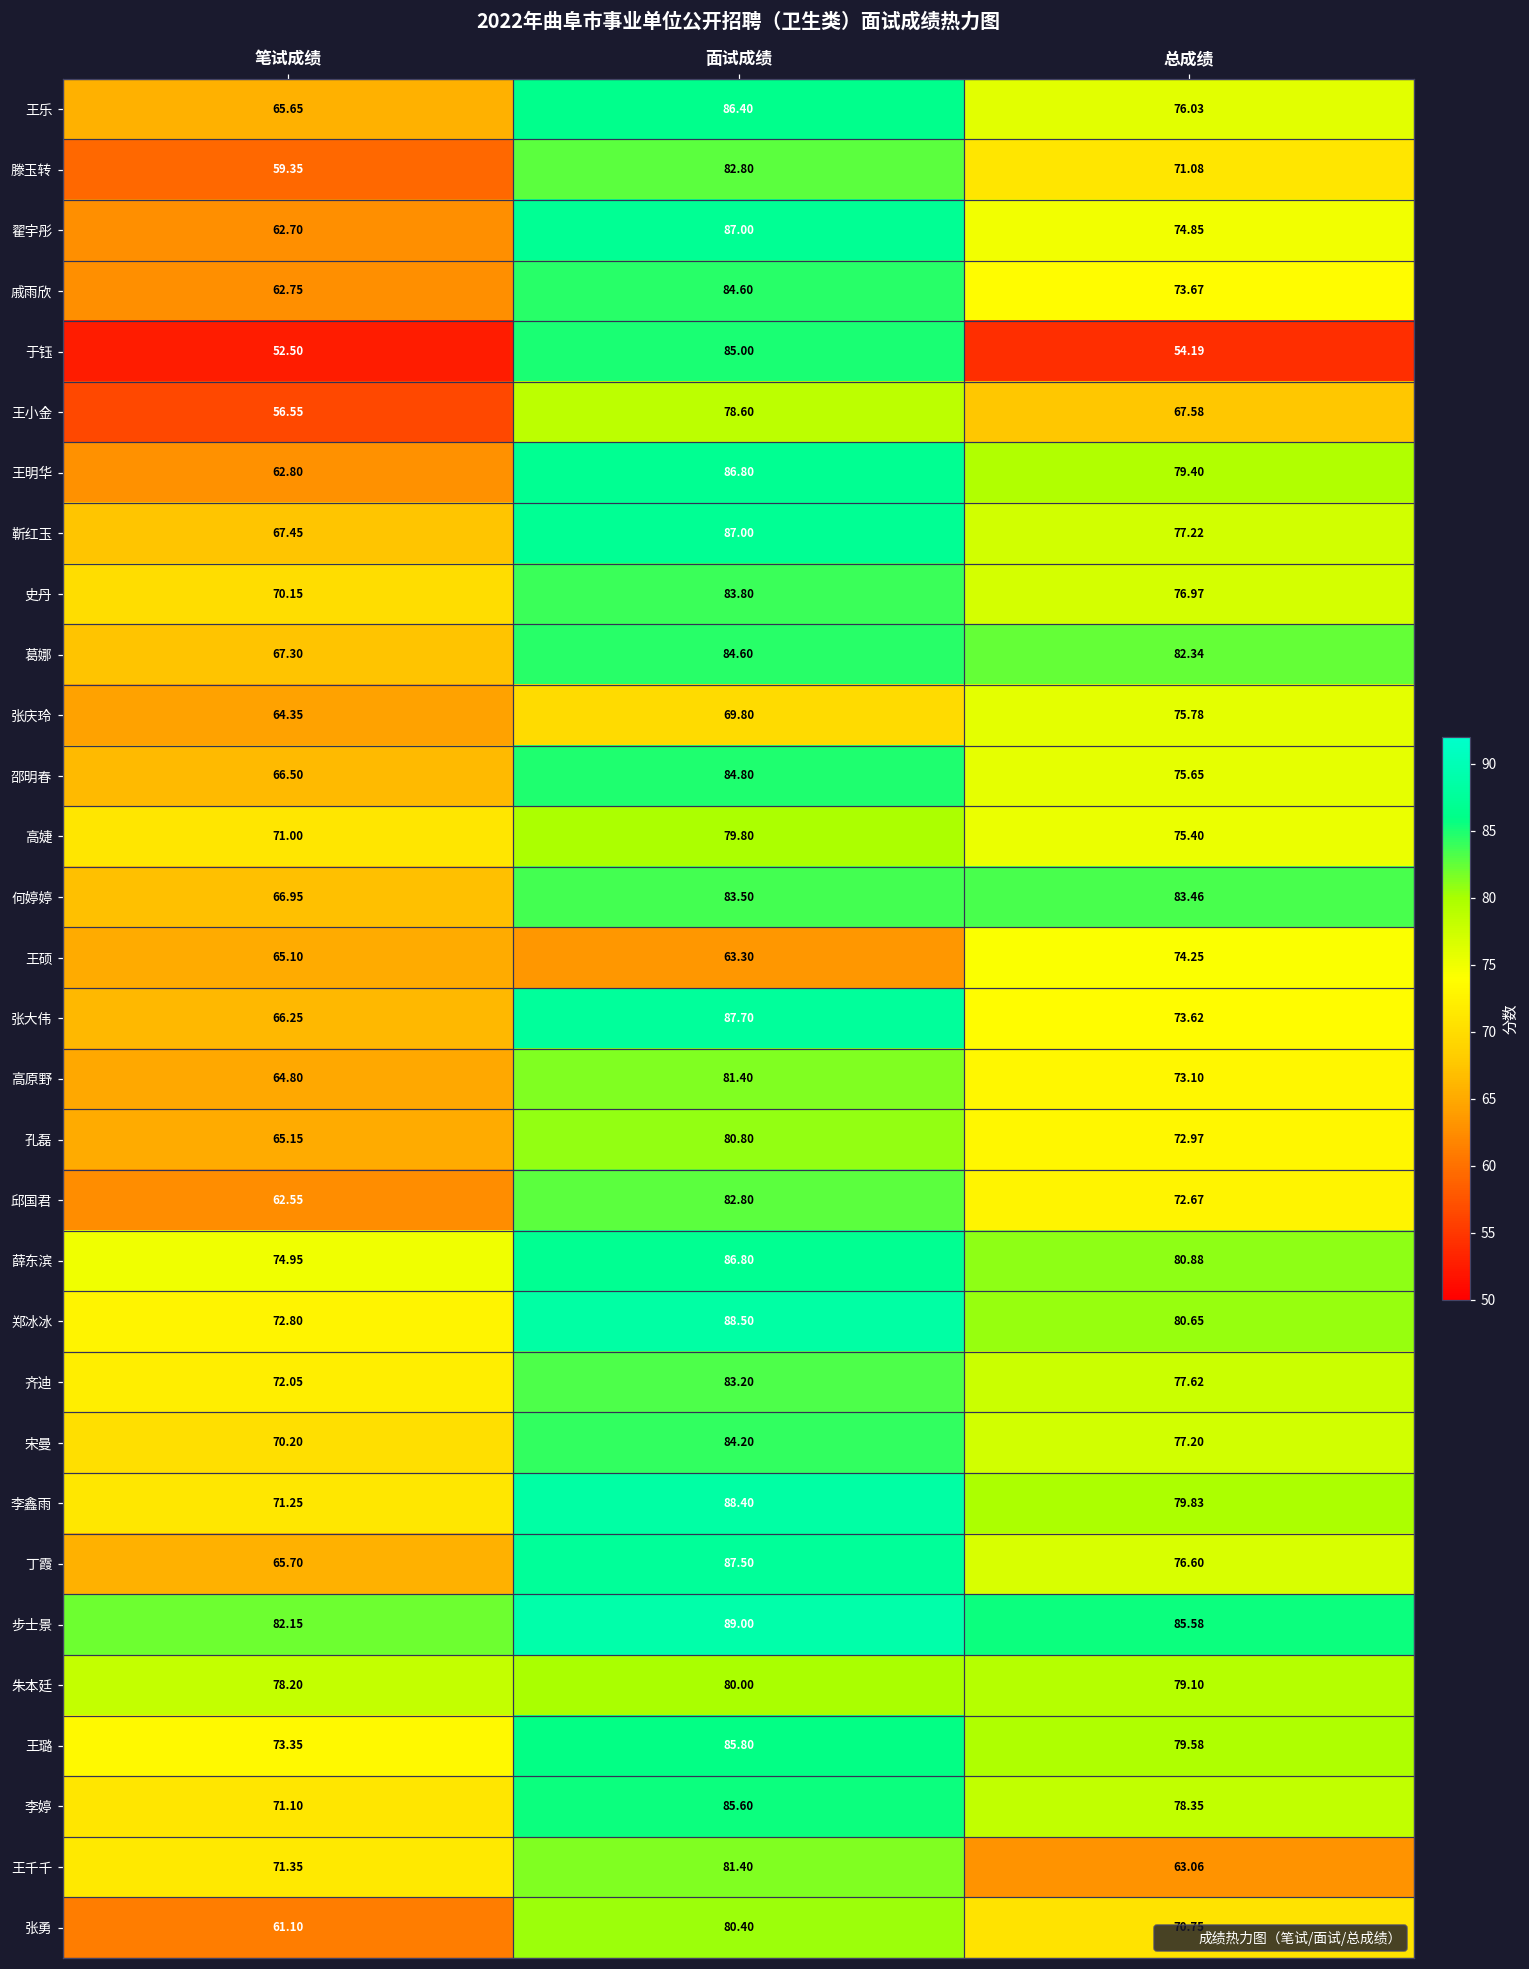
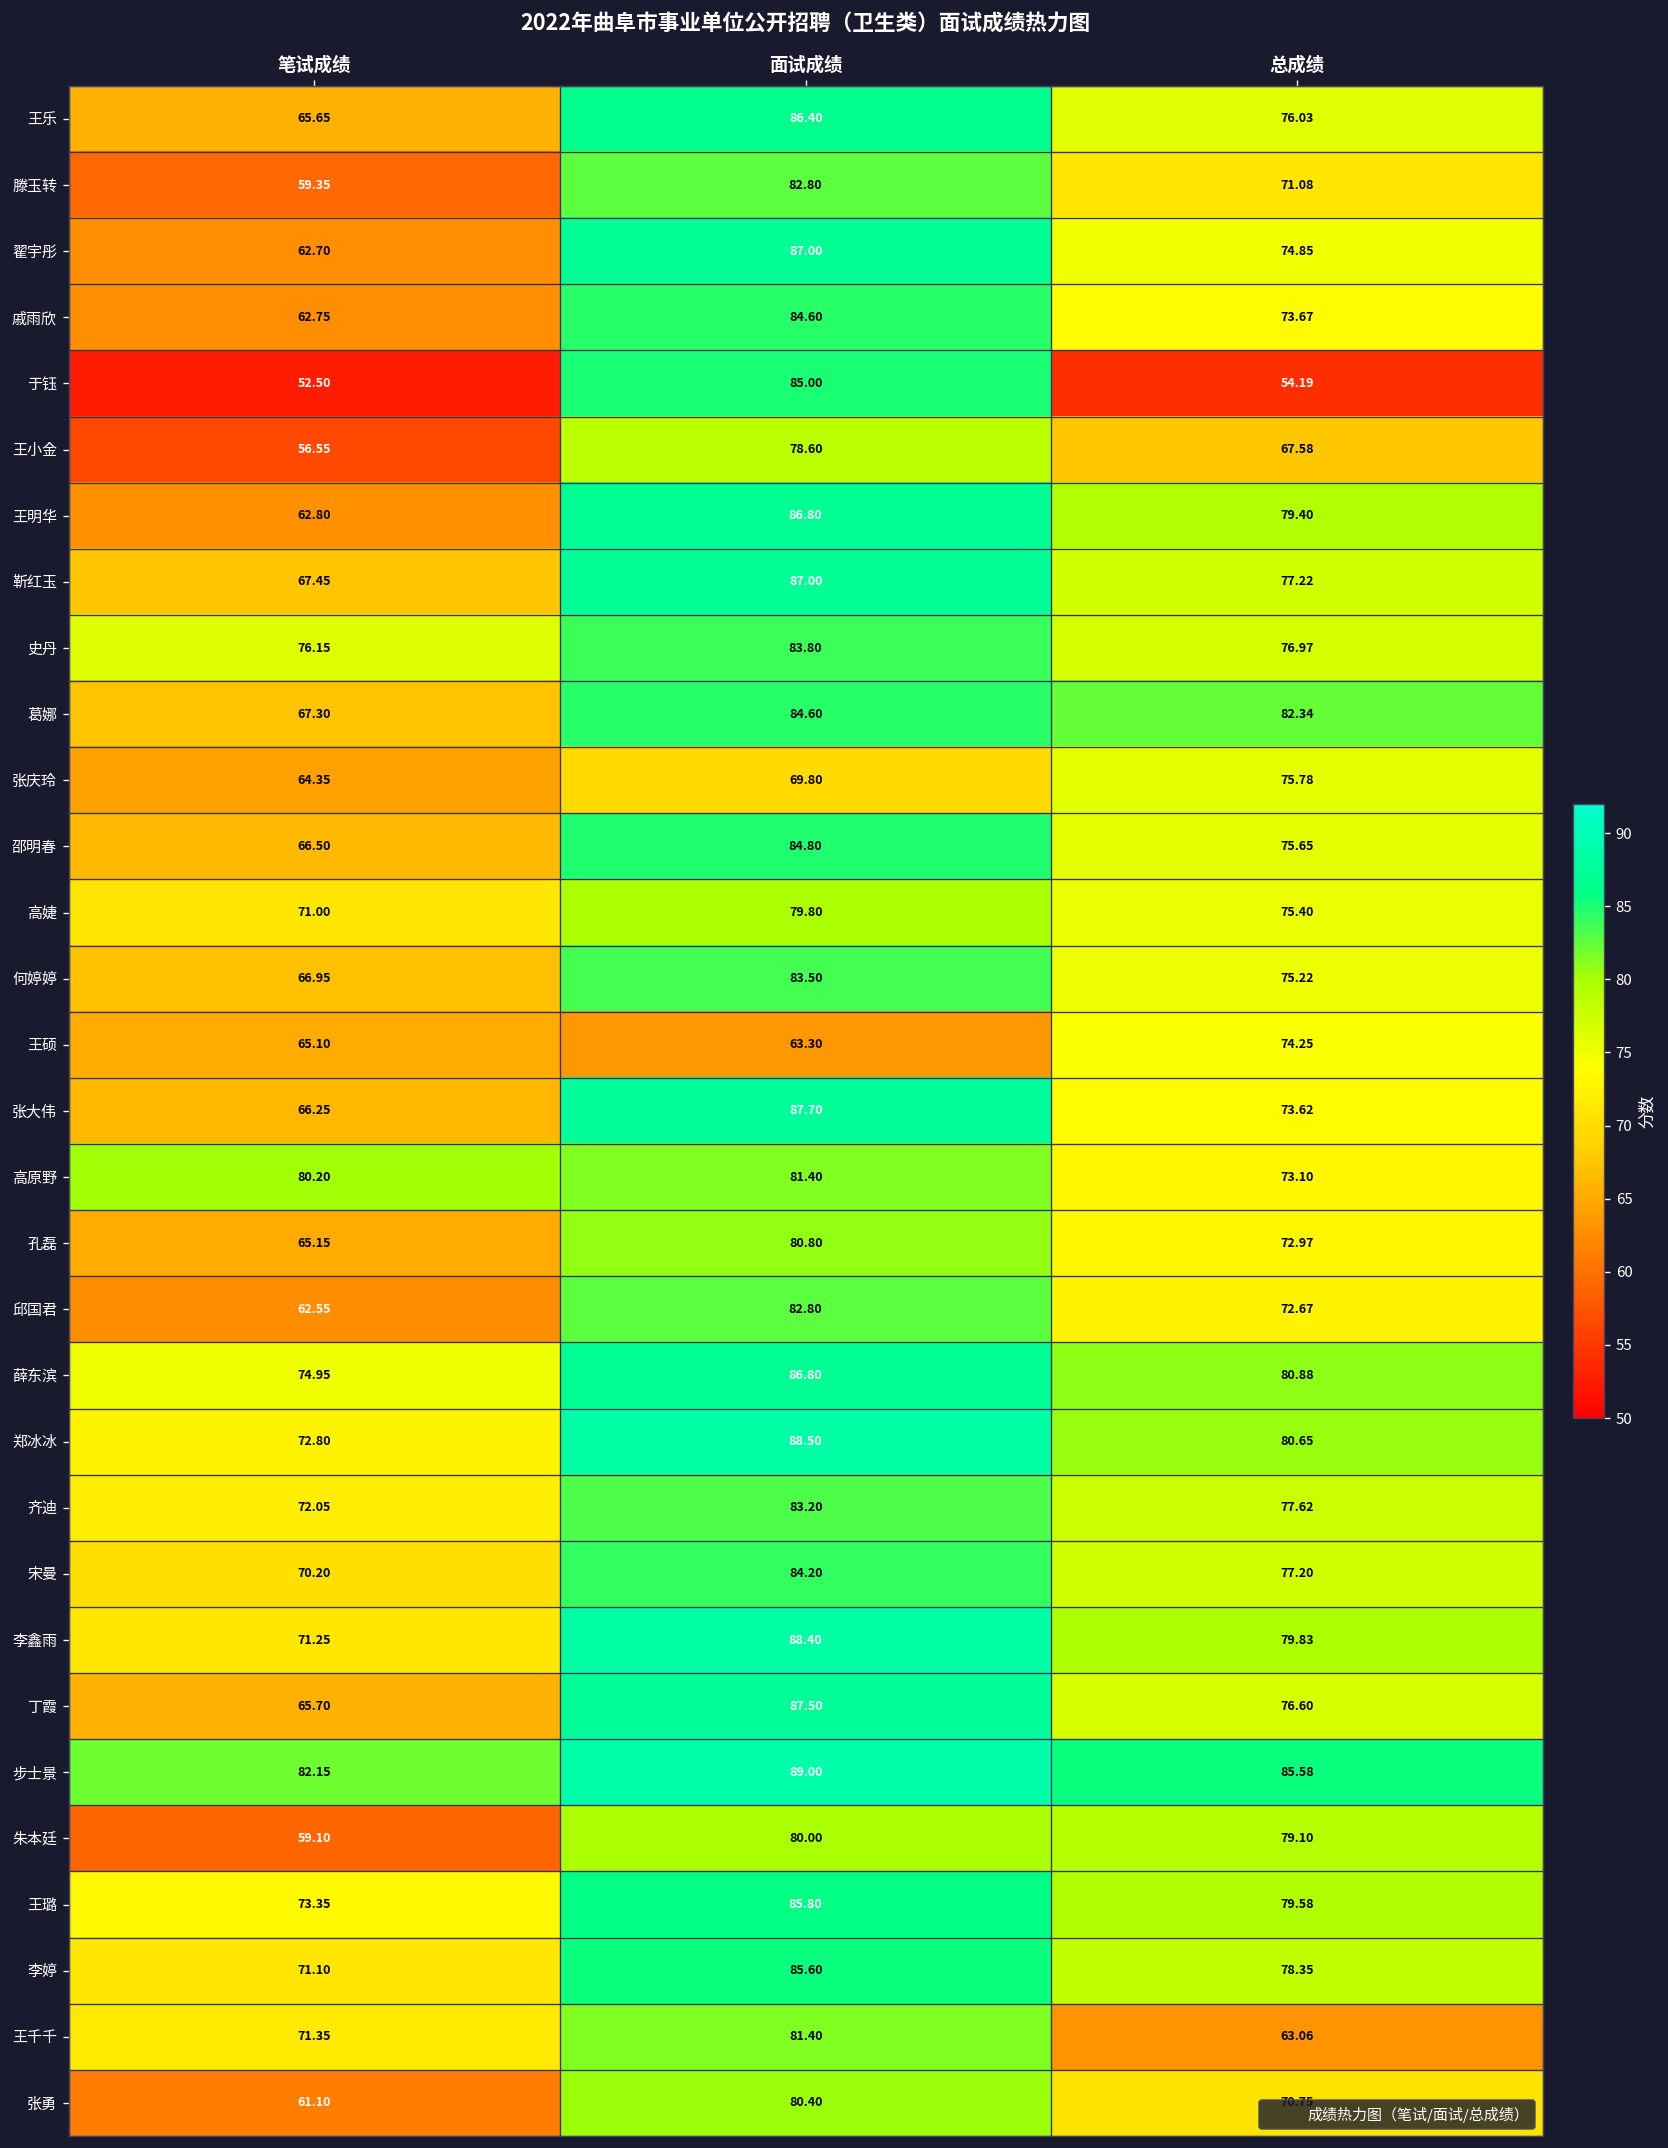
  {
    "王乐": {
      "笔试成绩": 65.65,
      "面试成绩": 86.40,
      "总成绩": 76.03
    },
    "滕玉转": {
      "笔试成绩": 59.35,
      "面试成绩": 82.80,
      "总成绩": 71.08
    },
    "翟宇彤": {
      "笔试成绩": 62.70,
      "面试成绩": 87.00,
      "总成绩": 74.85
    },
    "戚雨欣": {
      "笔试成绩": 62.75,
      "面试成绩": 84.60,
      "总成绩": 73.67
    },
    "于钰": {
      "笔试成绩": 52.50,
      "面试成绩": 85.00,
      "总成绩": 54.19
    },
    "王小金": {
      "笔试成绩": 56.55,
      "面试成绩": 78.60,
      "总成绩": 67.58
    },
    "王明华": {
      "笔试成绩": 62.80,
      "面试成绩": 86.80,
      "总成绩": 79.40
    },
    "靳红玉": {
      "笔试成绩": 67.45,
      "面试成绩": 87.00,
      "总成绩": 77.22
    },
    "史丹": {
-     "笔试成绩": 70.15,
+     "笔试成绩": 76.15,
      "面试成绩": 83.80,
      "总成绩": 76.97
    },
    "葛娜": {
      "笔试成绩": 67.30,
      "面试成绩": 84.60,
      "总成绩": 82.34
    },
    "张庆玲": {
      "笔试成绩": 64.35,
      "面试成绩": 69.80,
      "总成绩": 75.78
    },
    "邵明春": {
      "笔试成绩": 66.50,
      "面试成绩": 84.80,
      "总成绩": 75.65
    },
    "高婕": {
      "笔试成绩": 71.00,
      "面试成绩": 79.80,
      "总成绩": 75.40
    },
    "何婷婷": {
      "笔试成绩": 66.95,
      "面试成绩": 83.50,
-     "总成绩": 83.46
+     "总成绩": 75.22
    },
    "王硕": {
      "笔试成绩": 65.10,
      "面试成绩": 63.30,
      "总成绩": 74.25
    },
    "张大伟": {
      "笔试成绩": 66.25,
      "面试成绩": 87.70,
      "总成绩": 73.62
    },
    "高原野": {
-     "笔试成绩": 64.80,
+     "笔试成绩": 80.20,
      "面试成绩": 81.40,
      "总成绩": 73.10
    },
    "孔磊": {
      "笔试成绩": 65.15,
      "面试成绩": 80.80,
      "总成绩": 72.97
    },
    "邱国君": {
      "笔试成绩": 62.55,
      "面试成绩": 82.80,
      "总成绩": 72.67
    },
    "薛东滨": {
      "笔试成绩": 74.95,
      "面试成绩": 86.80,
      "总成绩": 80.88
    },
    "郑冰冰": {
      "笔试成绩": 72.80,
      "面试成绩": 88.50,
      "总成绩": 80.65
    },
    "齐迪": {
      "笔试成绩": 72.05,
      "面试成绩": 83.20,
      "总成绩": 77.62
    },
    "宋曼": {
      "笔试成绩": 70.20,
      "面试成绩": 84.20,
      "总成绩": 77.20
    },
    "李鑫雨": {
      "笔试成绩": 71.25,
      "面试成绩": 88.40,
      "总成绩": 79.83
    },
    "丁霞": {
      "笔试成绩": 65.70,
      "面试成绩": 87.50,
      "总成绩": 76.60
    },
    "步士景": {
      "笔试成绩": 82.15,
      "面试成绩": 89.00,
      "总成绩": 85.58
    },
    "朱本廷": {
-     "笔试成绩": 78.20,
+     "笔试成绩": 59.10,
      "面试成绩": 80.00,
      "总成绩": 79.10
    },
    "王璐": {
      "笔试成绩": 73.35,
      "面试成绩": 85.80,
      "总成绩": 79.58
    },
    "李婷": {
      "笔试成绩": 71.10,
      "面试成绩": 85.60,
      "总成绩": 78.35
    },
    "王千千": {
      "笔试成绩": 71.35,
      "面试成绩": 81.40,
      "总成绩": 63.06
    },
    "张勇": {
      "笔试成绩": 61.10,
      "面试成绩": 80.40
    }
  }
